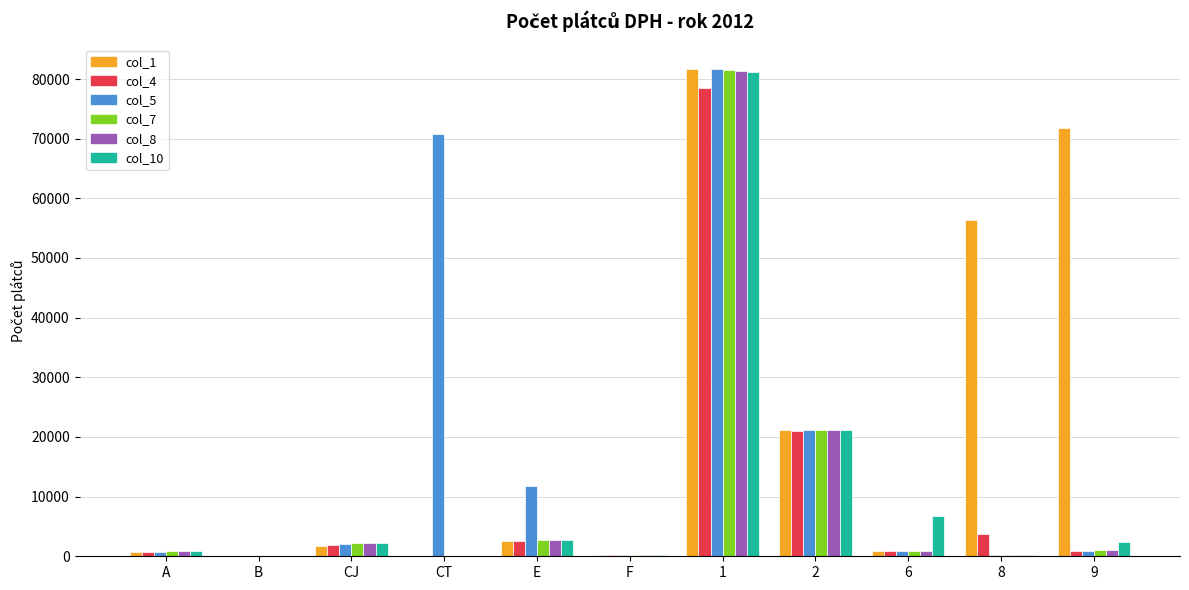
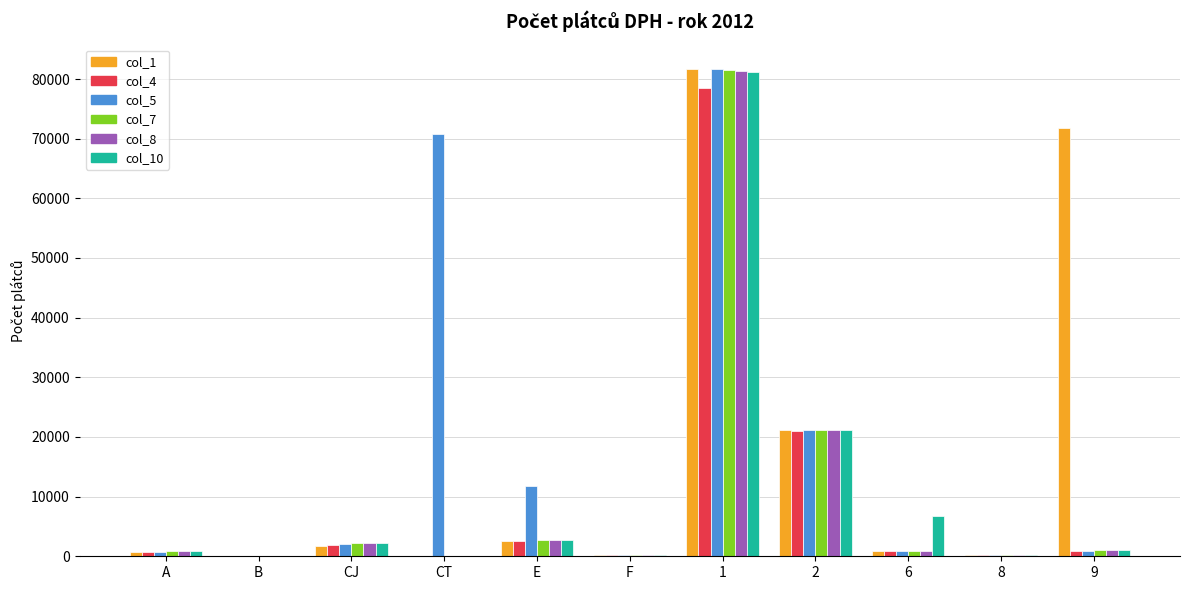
  {
    "col_1": {
      "A": 1000,
      "CJ": 2000,
      "E": 3000,
      "1": 82000,
      "2": 21000,
      "6": 1000,
-     "8": 56000,
+     "8": 0,
      "9": 72000
    },
    "col_4": {
      "A": 1000,
      "CJ": 2000,
      "E": 3000,
      "1": 78000,
      "2": 21000,
      "6": 1000,
-     "8": 4000,
+     "8": 0,
      "9": 1000
    },
    "col_5": {
      "A": 1000,
      "CJ": 2000,
      "CT": 71000,
      "E": 12000,
      "1": 82000,
      "2": 21000,
      "6": 1000,
      "9": 1000
    },
    "col_7": {
      "A": 1000,
      "CJ": 2000,
      "E": 3000,
      "1": 81000,
      "2": 21000,
      "6": 1000,
      "9": 1000
    },
    "col_8": {
      "A": 1000,
      "CJ": 2000,
      "E": 3000,
      "1": 81000,
      "2": 21000,
      "6": 1000,
      "9": 1000
    },
    "col_10": {
      "A": 1000,
      "CJ": 2000,
      "E": 3000,
      "1": 81000,
      "2": 21000,
      "6": 7000,
-     "9": 2000
+     "9": 1000
    }
  }
